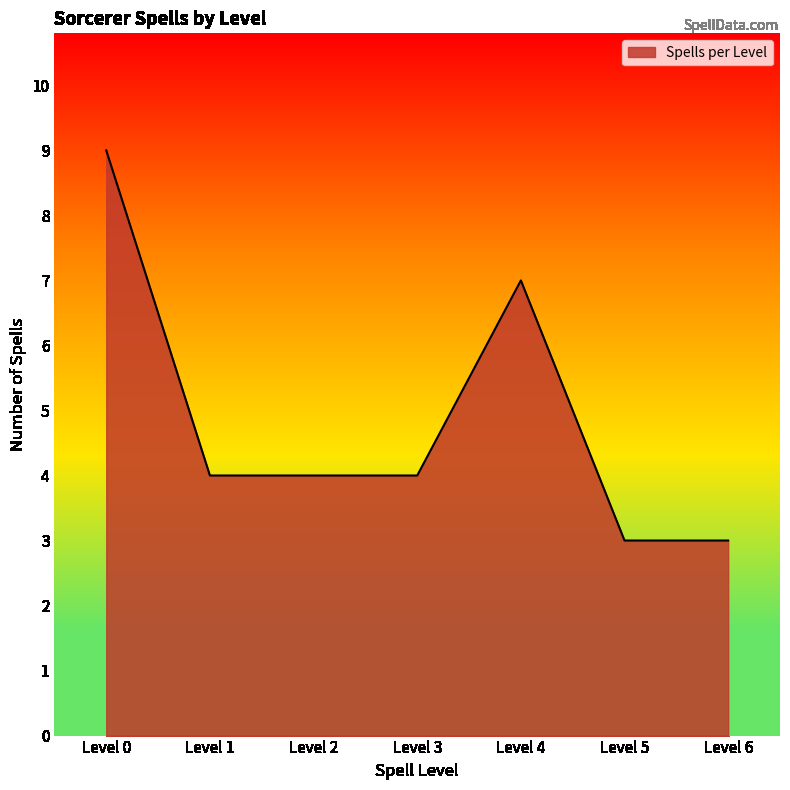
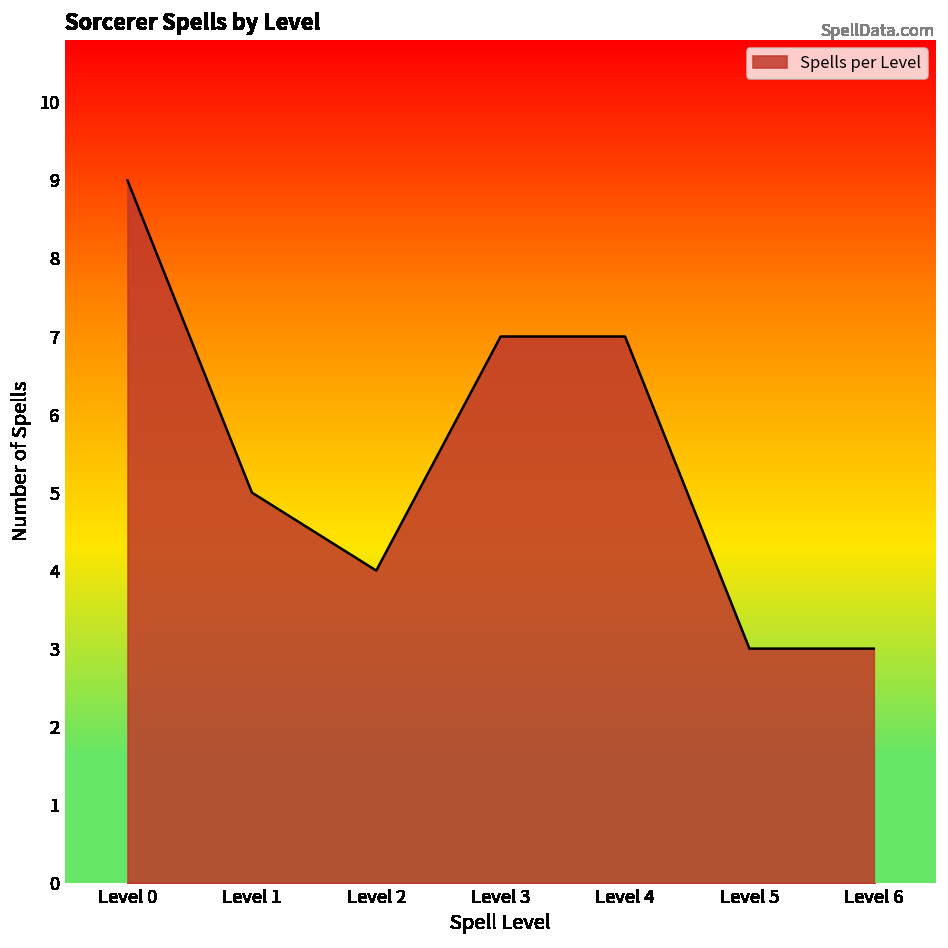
  {
    "Level 0": 9,
-   "Level 1": 4,
+   "Level 1": 5,
    "Level 2": 4,
-   "Level 3": 4,
+   "Level 3": 7,
    "Level 4": 7,
    "Level 5": 3,
    "Level 6": 3
  }
